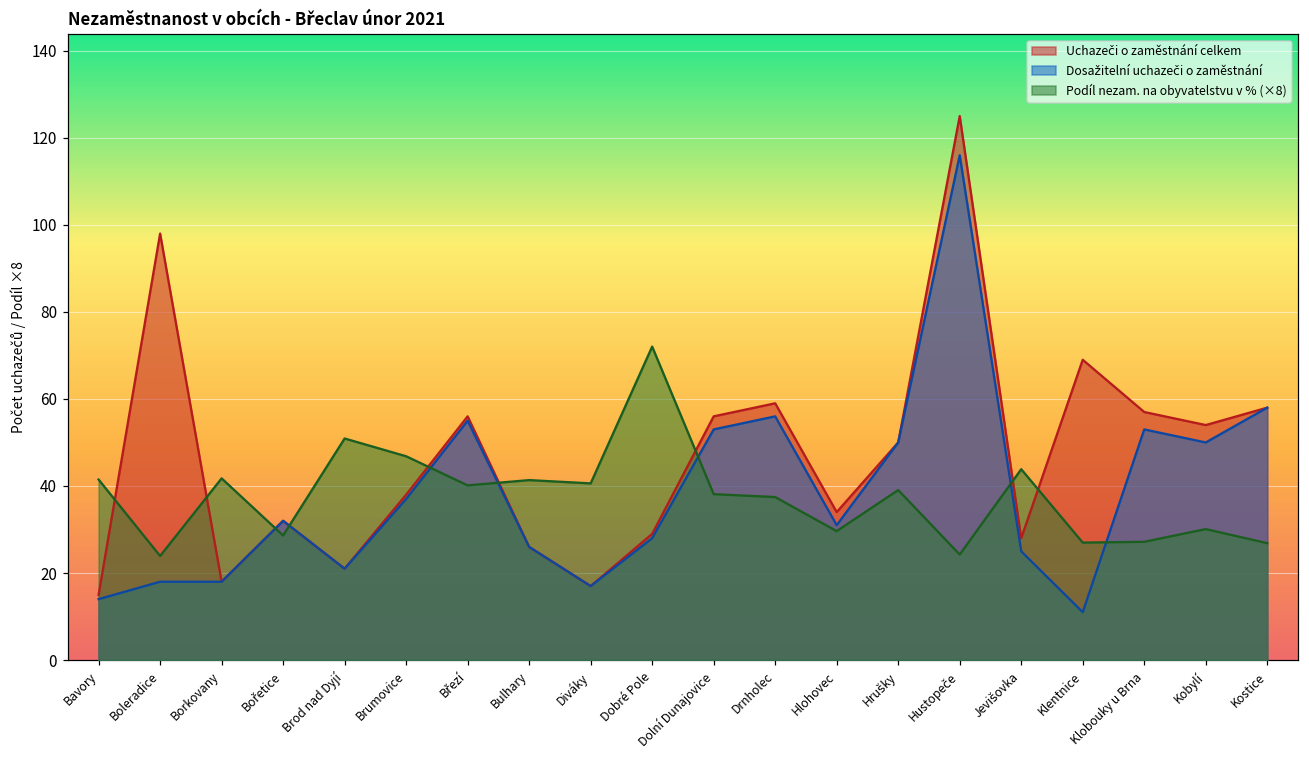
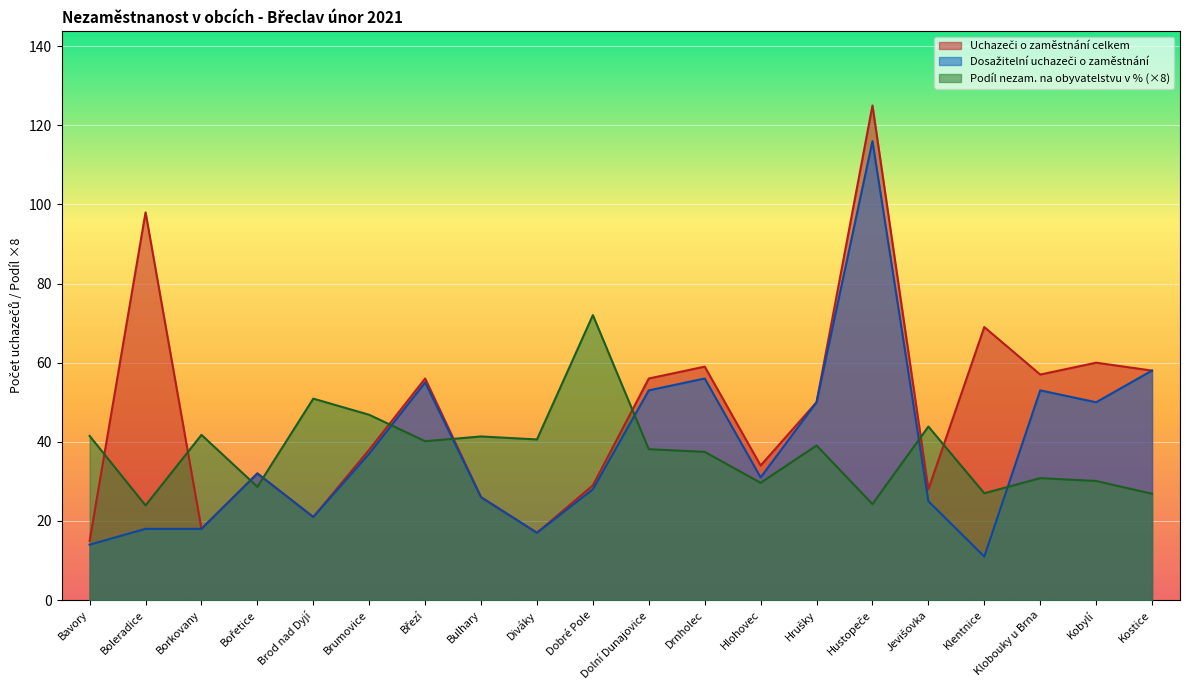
  {
    "Uchazeči o zaměstnání celkem": {
      "Bavory": 15,
      "Boleradice": 98,
      "Brumovice": 38,
      "Březí": 56,
      "Dobré Pole": 29,
      "Dolní Dunajovice": 56,
      "Drnholec": 59,
      "Hlohovec": 34,
      "Hustopeče": 125,
      "Jevišovka": 28,
      "Klentnice": 69,
      "Klobouky u Brna": 57,
-     "Kobylí": 54
+     "Kobylí": 60
    },
    "Dosažitelní uchazeči o zaměstnání": {
      "Bavory": 14,
      "Boleradice": 18,
      "Brumovice": 37,
      "Březí": 55,
      "Dobré Pole": 28,
      "Dolní Dunajovice": 53,
      "Drnholec": 56,
      "Hlohovec": 31,
      "Hustopeče": 116,
      "Jevišovka": 25,
      "Klentnice": 11,
      "Klobouky u Brna": 53,
      "Kobylí": 50
    },
    "Podíl nezam. na obyvatelstvu v % (×8)": {
      "Bavory": 41,
      "Boleradice": 24,
      "Borkovany": 42,
      "Bořetice": 29,
      "Brod nad Dyjí": 51,
      "Brumovice": 47,
      "Březí": 40,
      "Bulhary": 41,
      "Diváky": 41,
      "Dobré Pole": 72,
      "Dolní Dunajovice": 38,
      "Drnholec": 37,
      "Hlohovec": 30,
      "Hrušky": 39,
      "Hustopeče": 24,
      "Jevišovka": 44,
      "Klentnice": 27,
-     "Klobouky u Brna": 27,
+     "Klobouky u Brna": 31,
      "Kobylí": 30,
      "Kostice": 27
    }
  }
